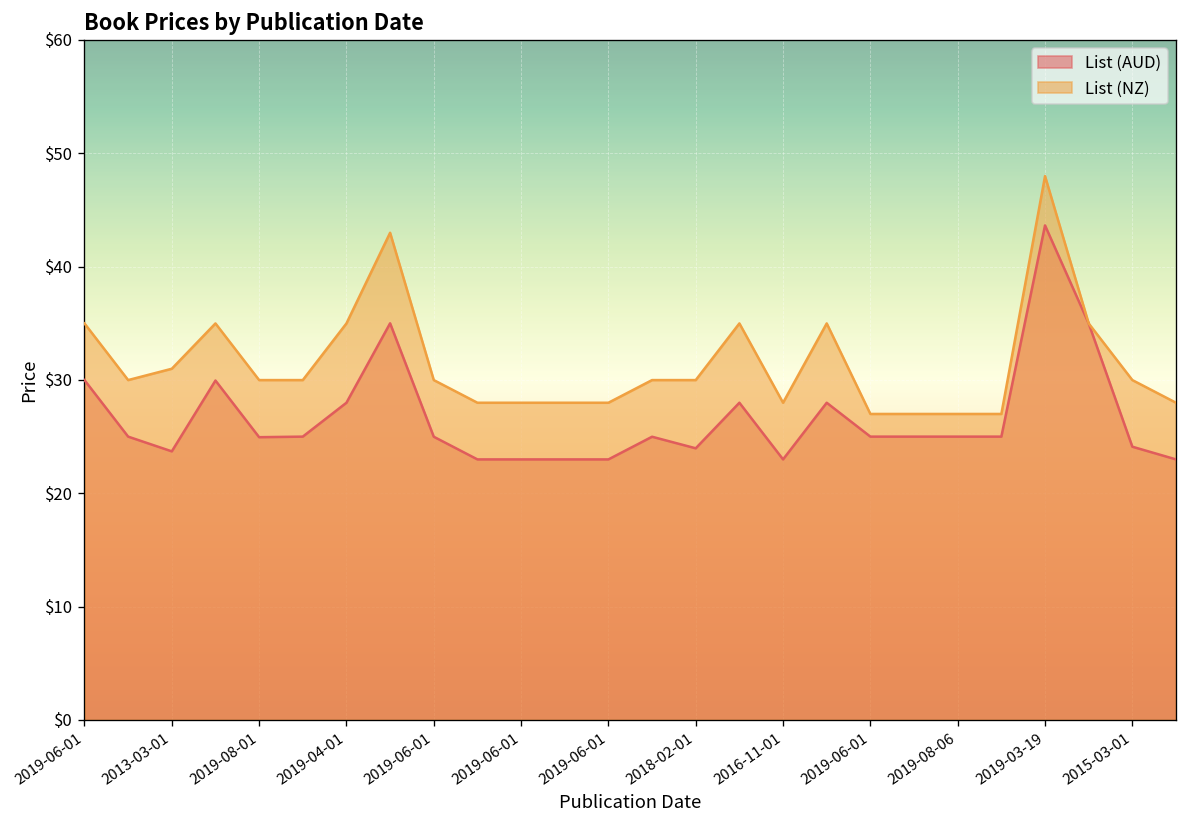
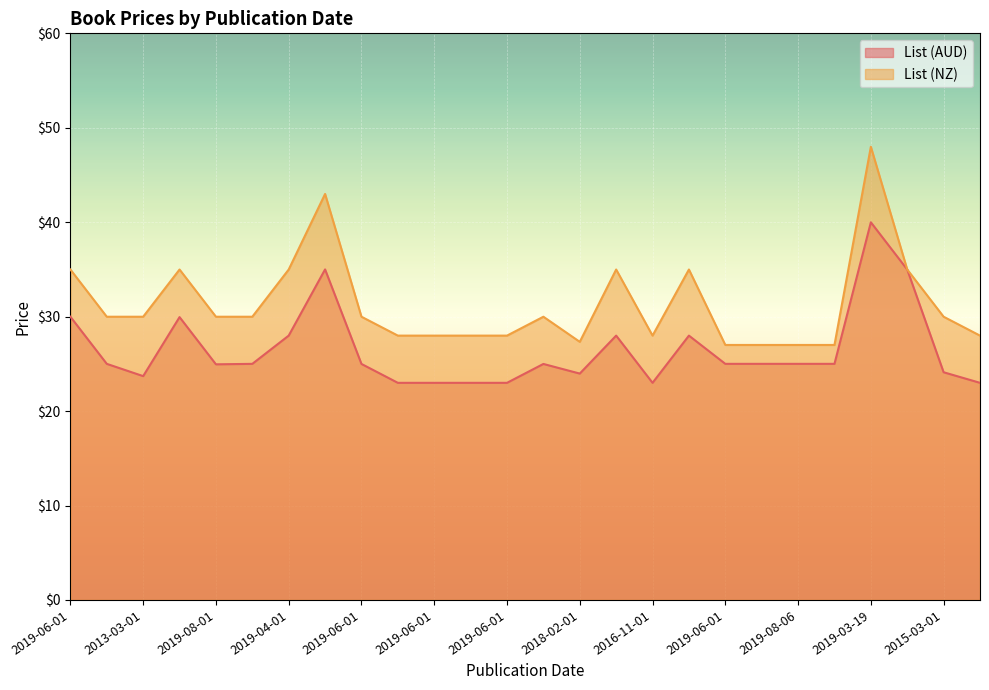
  {
    "List (AUD)": {
      "2013-03-01": "$24",
      "2019-04-01": "$28",
      "2018-02-01": "$24",
      "2016-11-01": "$23",
-     "2019-03-19": "$44",
+     "2019-03-19": "$40",
      "2015-03-01": "$24"
    },
    "List (NZ)": {
-     "2013-03-01": "$31",
+     "2013-03-01": "$30",
      "2019-04-01": "$35",
-     "2018-02-01": "$30",
+     "2018-02-01": "$27",
      "2016-11-01": "$28",
      "2019-03-19": "$48",
      "2015-03-01": "$30"
    }
  }
